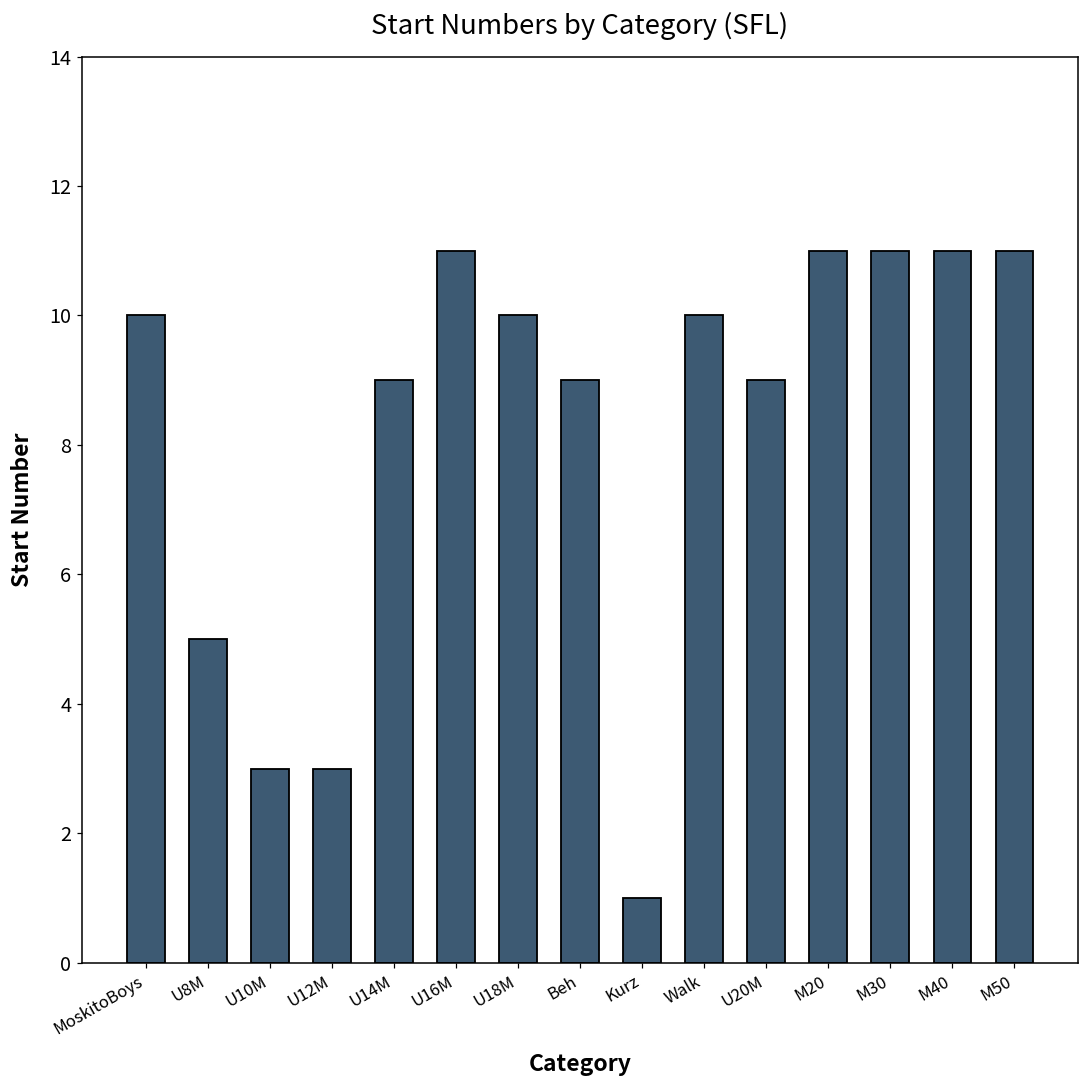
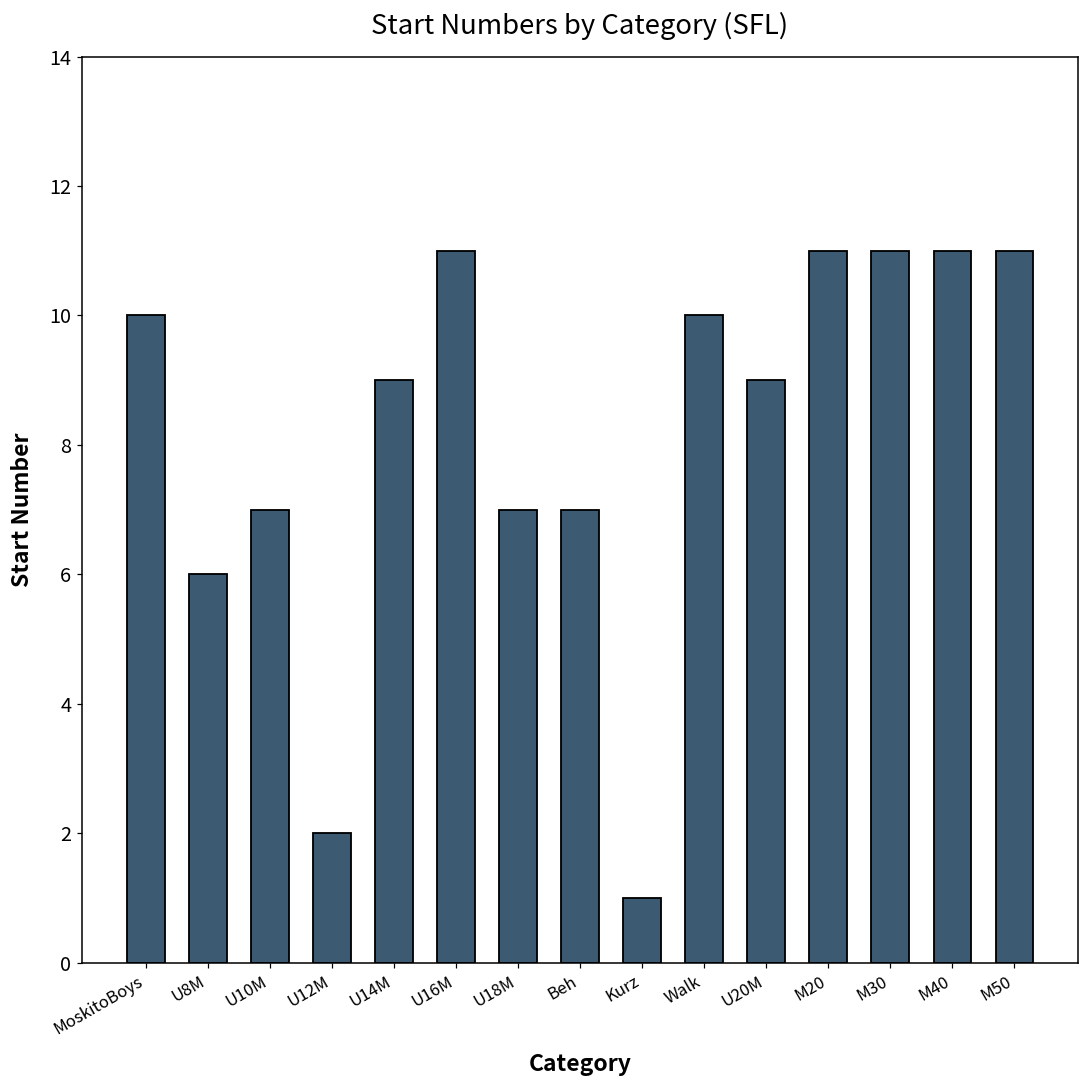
  {
    "MoskitoBoys": 10,
-   "U8M": 5,
-   "U10M": 3,
-   "U12M": 3,
+   "U8M": 6,
+   "U10M": 7,
+   "U12M": 2,
    "U14M": 9,
    "U16M": 11,
-   "U18M": 10,
-   "Beh": 9,
+   "U18M": 7,
+   "Beh": 7,
    "Kurz": 1,
    "Walk": 10,
    "U20M": 9,
    "M20": 11,
    "M30": 11,
    "M40": 11,
    "M50": 11
  }
